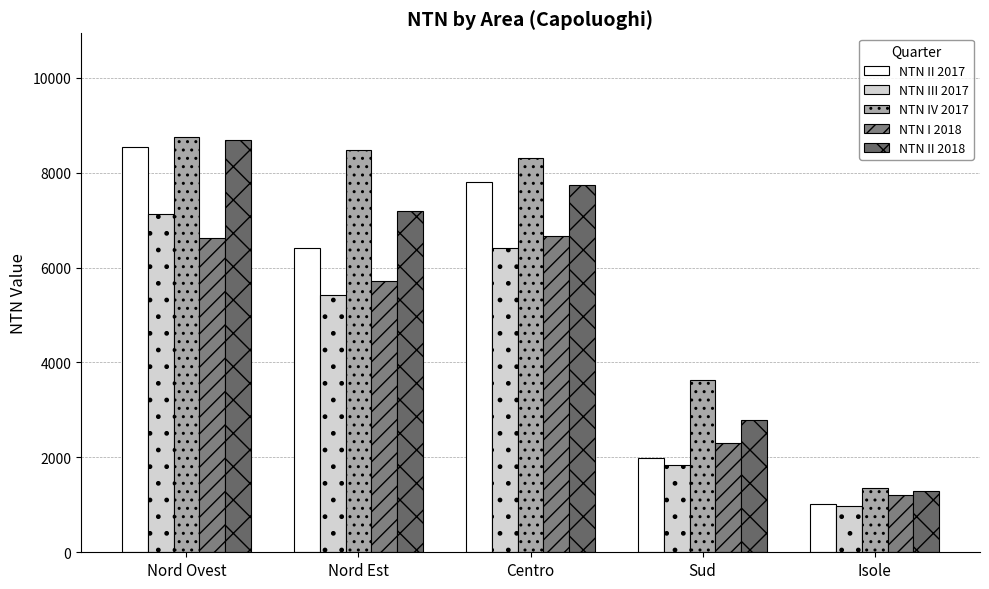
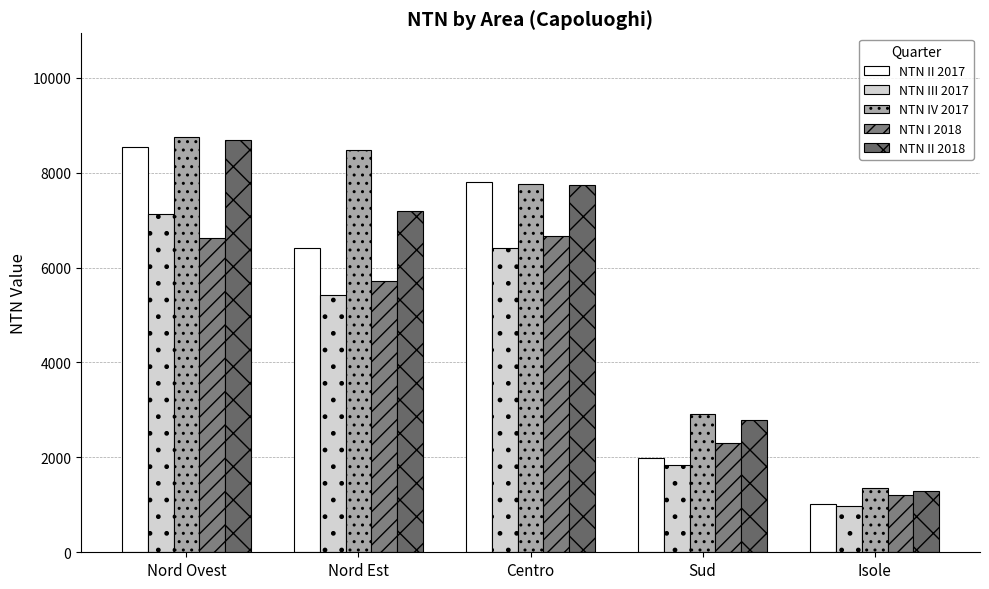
  {
    "NTN II 2017": {
      "Nord Ovest": 8500,
      "Nord Est": 6400,
      "Centro": 7800,
      "Sud": 2000,
      "Isole": 1000
    },
    "NTN III 2017": {
      "Nord Ovest": 7100,
      "Nord Est": 5400,
      "Centro": 6400,
      "Sud": 1800,
      "Isole": 1000
    },
    "NTN IV 2017": {
      "Nord Ovest": 8700,
      "Nord Est": 8500,
-     "Centro": 8300,
-     "Sud": 3600,
+     "Centro": 7800,
+     "Sud": 2900,
      "Isole": 1400
    }
  }
